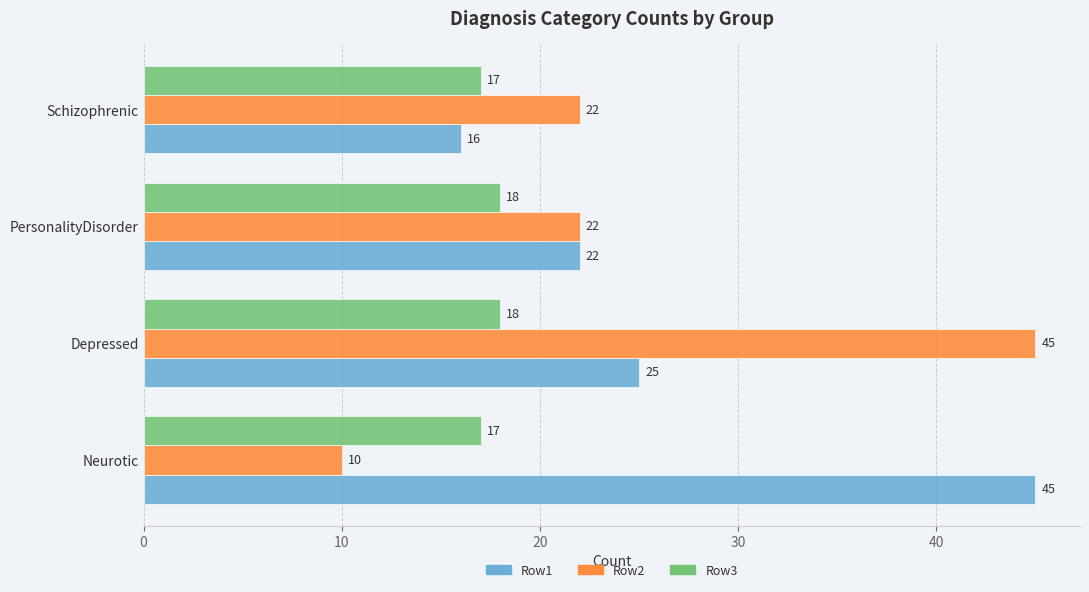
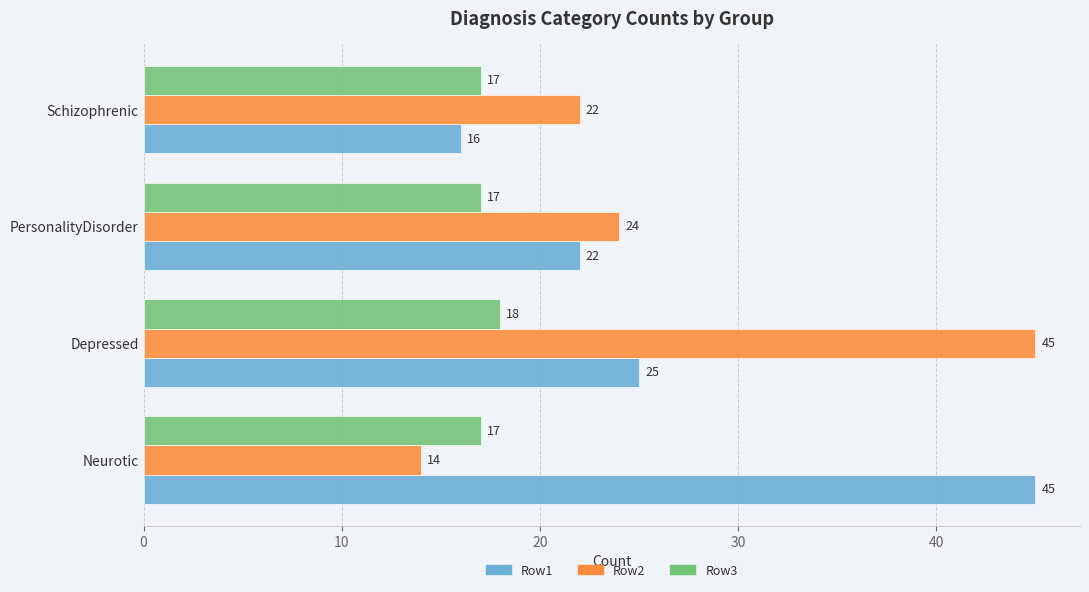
  {
    "Row1": {
      "Schizophrenic": 16,
      "PersonalityDisorder": 22,
      "Depressed": 25,
      "Neurotic": 45
    },
    "Row2": {
      "Schizophrenic": 22,
-     "PersonalityDisorder": 22,
+     "PersonalityDisorder": 24,
      "Depressed": 45,
-     "Neurotic": 10
+     "Neurotic": 14
    },
    "Row3": {
      "Schizophrenic": 17,
-     "PersonalityDisorder": 18,
+     "PersonalityDisorder": 17,
      "Depressed": 18,
      "Neurotic": 17
    }
  }
